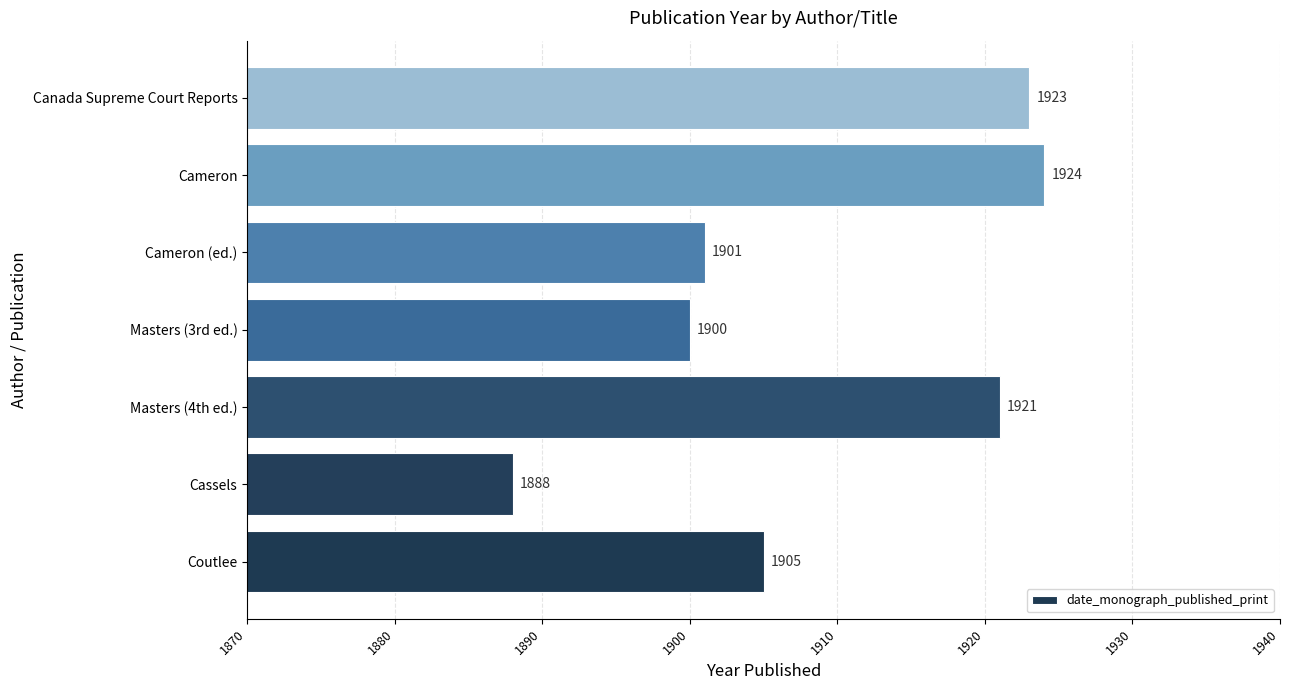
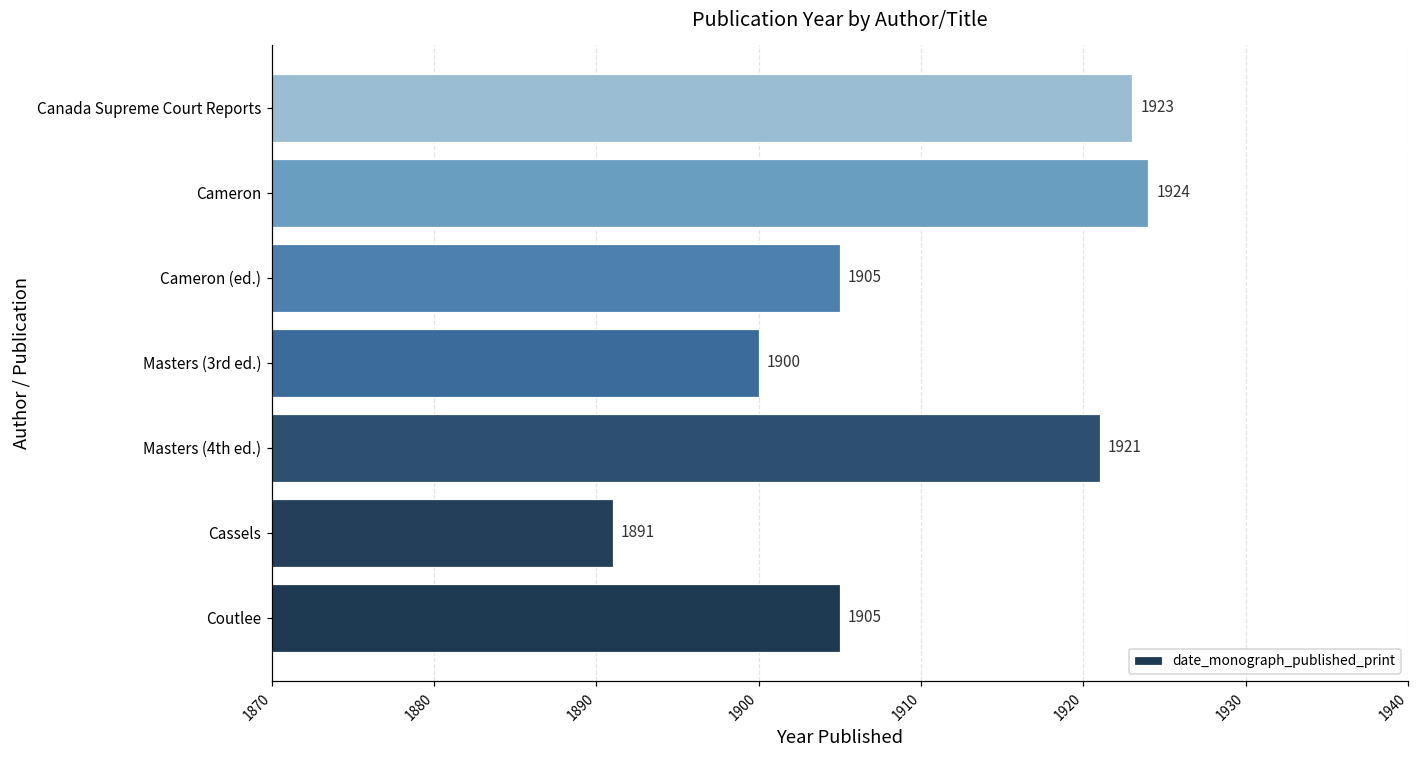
  {
    "Canada Supreme Court Reports": 1923,
    "Cameron": 1924,
-   "Cameron (ed.)": 1901,
+   "Cameron (ed.)": 1905,
    "Masters (3rd ed.)": 1900,
    "Masters (4th ed.)": 1921,
-   "Cassels": 1888,
+   "Cassels": 1891,
    "Coutlee": 1905
  }
